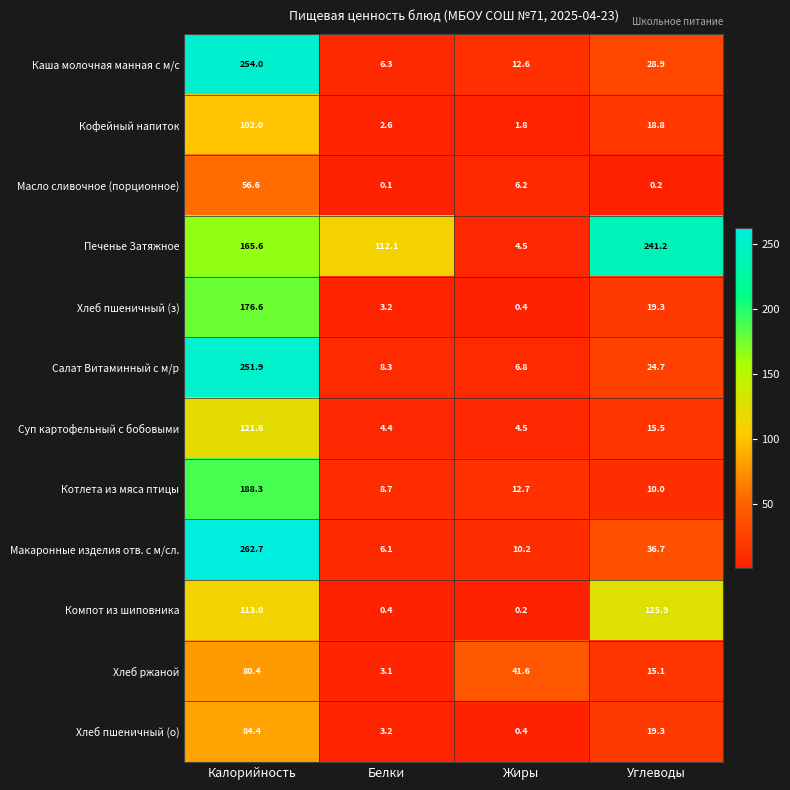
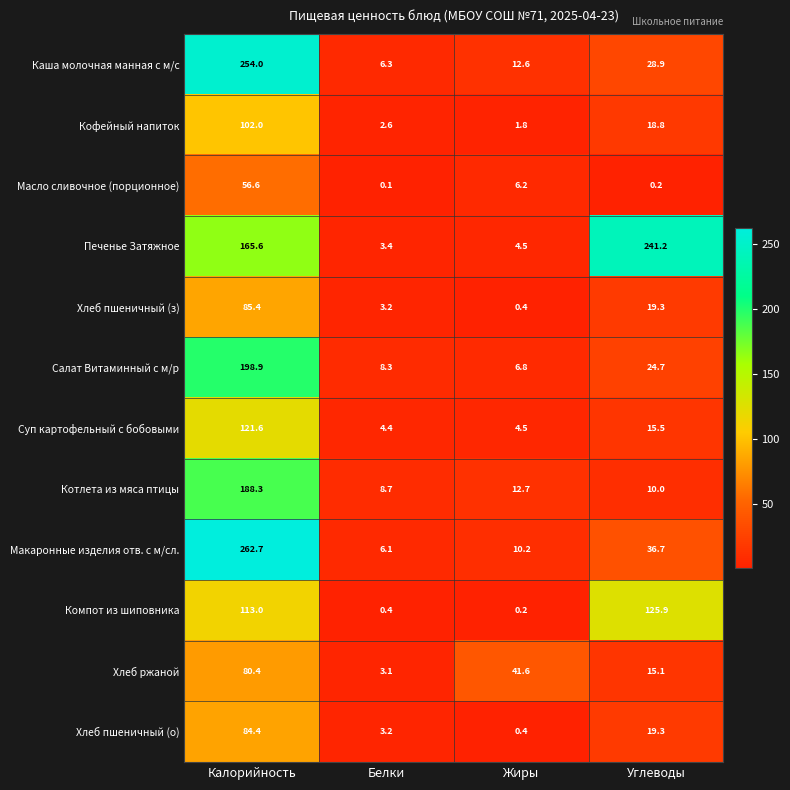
  {
    "Каша молочная манная с м/с": {
      "Калорийность": 254.0,
      "Белки": 6.3,
      "Жиры": 12.6,
      "Углеводы": 28.9
    },
    "Кофейный напиток": {
      "Калорийность": 102.0,
      "Белки": 2.6,
      "Жиры": 1.8,
      "Углеводы": 18.8
    },
    "Масло сливочное (порционное)": {
      "Калорийность": 56.6,
      "Белки": 0.1,
      "Жиры": 6.2,
      "Углеводы": 0.2
    },
    "Печенье Затяжное": {
      "Калорийность": 165.6,
-     "Белки": 112.1,
+     "Белки": 3.4,
      "Жиры": 4.5,
      "Углеводы": 241.2
    },
    "Хлеб пшеничный (з)": {
-     "Калорийность": 176.6,
+     "Калорийность": 85.4,
      "Белки": 3.2,
      "Жиры": 0.4,
      "Углеводы": 19.3
    },
    "Салат Витаминный с м/р": {
-     "Калорийность": 251.9,
+     "Калорийность": 198.9,
      "Белки": 8.3,
      "Жиры": 6.8,
      "Углеводы": 24.7
    },
    "Суп картофельный с бобовыми": {
      "Калорийность": 121.6,
      "Белки": 4.4,
      "Жиры": 4.5,
      "Углеводы": 15.5
    },
    "Котлета из мяса птицы": {
      "Калорийность": 188.3,
      "Белки": 8.7,
      "Жиры": 12.7,
      "Углеводы": 10.0
    },
    "Макаронные изделия отв. с м/сл.": {
      "Калорийность": 262.7,
      "Белки": 6.1,
      "Жиры": 10.2,
      "Углеводы": 36.7
    },
    "Компот из шиповника": {
      "Калорийность": 113.0,
      "Белки": 0.4,
      "Жиры": 0.2,
      "Углеводы": 125.9
    },
    "Хлеб ржаной": {
      "Калорийность": 80.4,
      "Белки": 3.1,
      "Жиры": 41.6,
      "Углеводы": 15.1
    },
    "Хлеб пшеничный (о)": {
      "Калорийность": 84.4,
      "Белки": 3.2,
      "Жиры": 0.4,
      "Углеводы": 19.3
    }
  }
